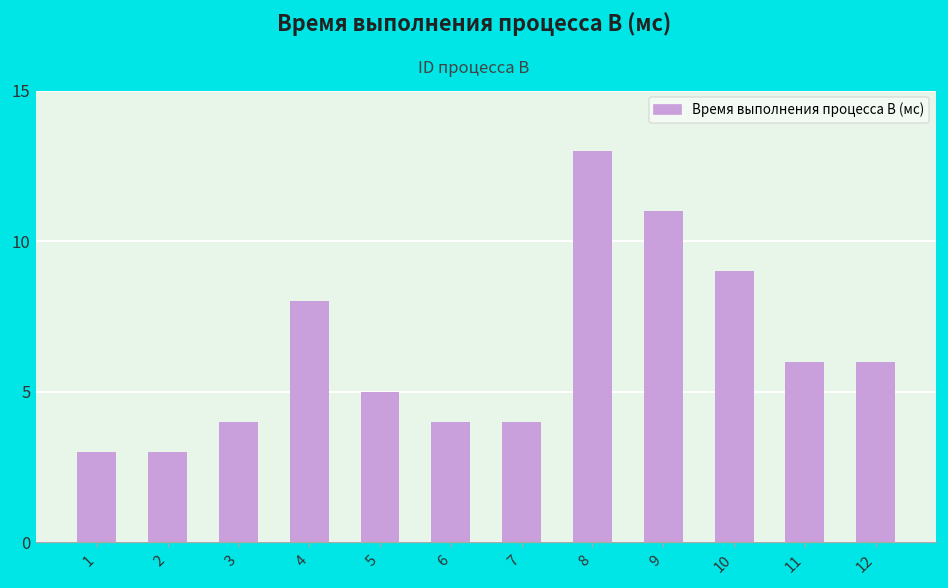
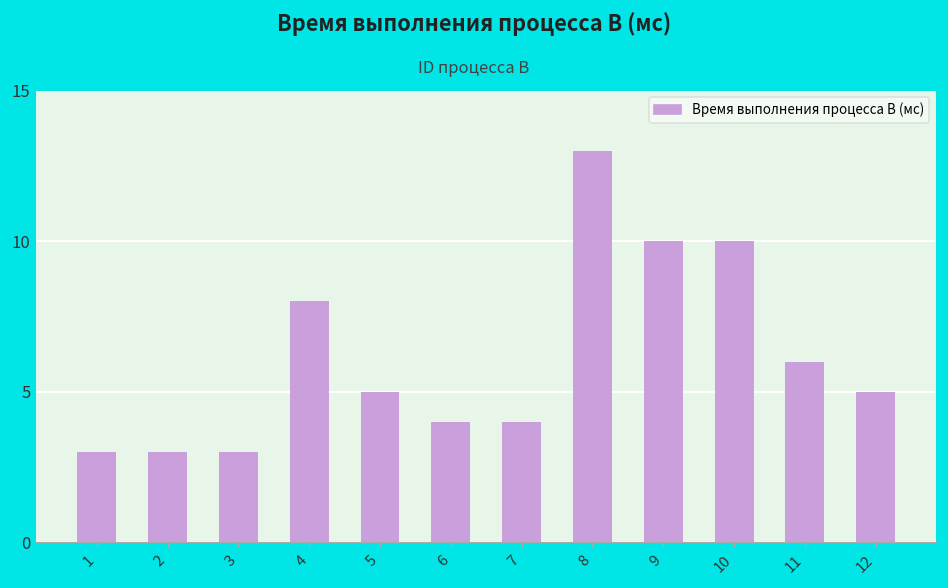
  {
    "1": 3,
    "2": 3,
-   "3": 4,
+   "3": 3,
    "4": 8,
    "5": 5,
    "6": 4,
    "7": 4,
    "8": 13,
-   "9": 11,
-   "10": 9,
+   "9": 10,
+   "10": 10,
    "11": 6,
-   "12": 6
+   "12": 5
  }
